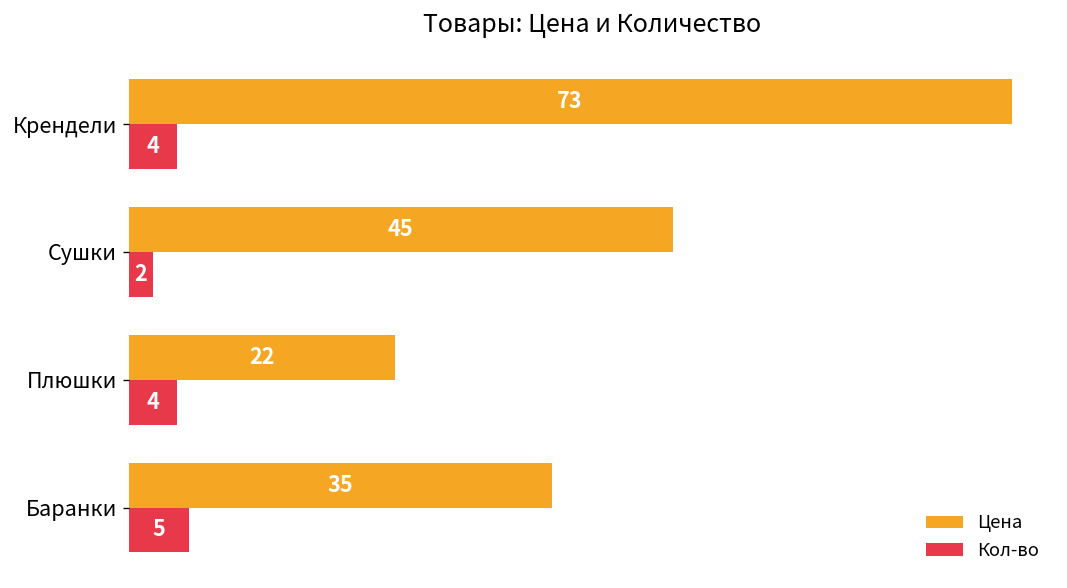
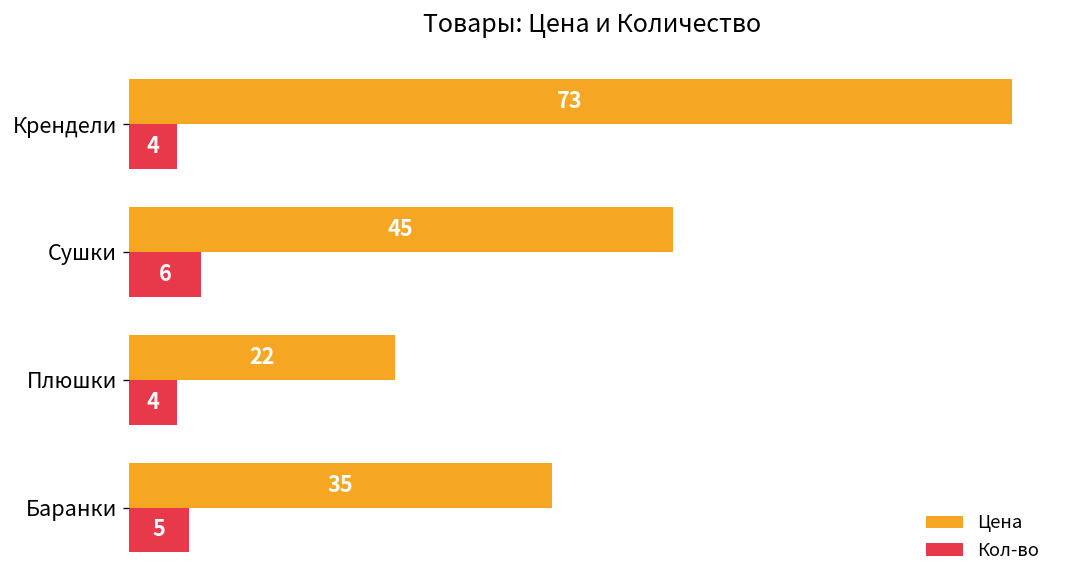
  {
    "Цена": {
      "Крендели": 73,
      "Сушки": 45,
      "Плюшки": 22,
      "Баранки": 35
    },
    "Кол-во": {
      "Крендели": 4,
-     "Сушки": 2,
+     "Сушки": 6,
      "Плюшки": 4,
      "Баранки": 5
    }
  }
